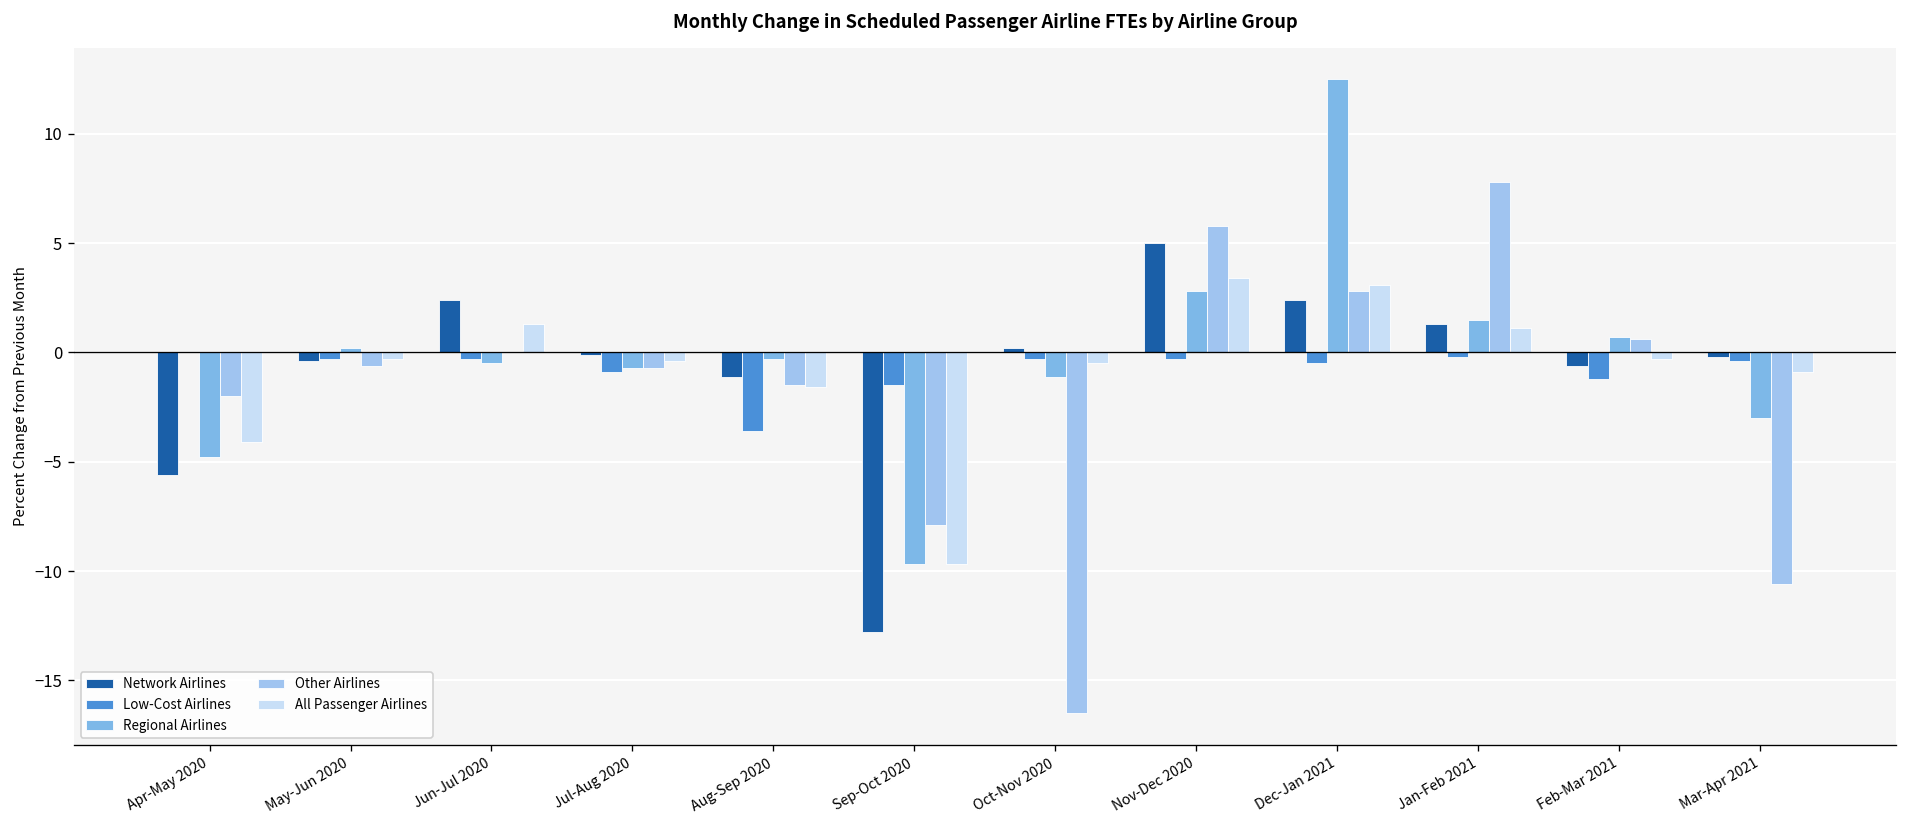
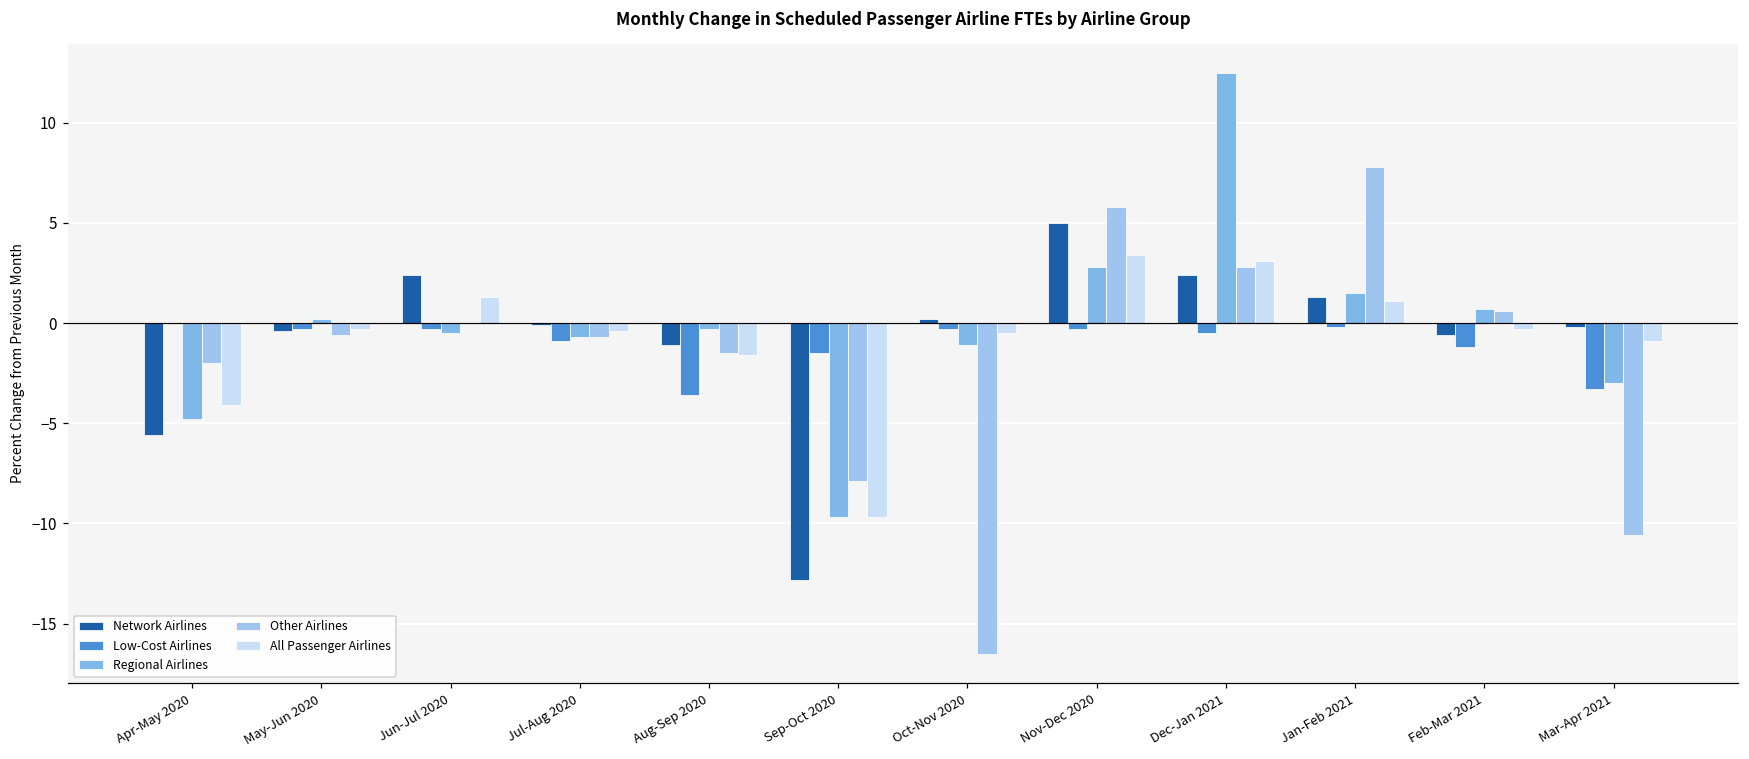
  {
    "Network Airlines": {
      "Apr-May 2020": -5.6,
      "May-Jun 2020": -0.4,
      "Jun-Jul 2020": 2.4,
      "Aug-Sep 2020": -1.1,
      "Sep-Oct 2020": -12.8,
      "Oct-Nov 2020": 0.2,
      "Nov-Dec 2020": 5.0,
      "Dec-Jan 2021": 2.4,
      "Jan-Feb 2021": 1.3,
      "Feb-Mar 2021": -0.6,
      "Mar-Apr 2021": -0.2
    },
    "Low-Cost Airlines": {
      "Apr-May 2020": 0.0,
      "May-Jun 2020": -0.3,
      "Jun-Jul 2020": -0.3,
      "Jul-Aug 2020": -0.9,
      "Aug-Sep 2020": -3.6,
      "Sep-Oct 2020": -1.5,
      "Oct-Nov 2020": -0.3,
      "Nov-Dec 2020": -0.3,
      "Dec-Jan 2021": -0.5,
      "Jan-Feb 2021": -0.2,
      "Feb-Mar 2021": -1.2,
-     "Mar-Apr 2021": -0.4
+     "Mar-Apr 2021": -3.3
    }
  }
